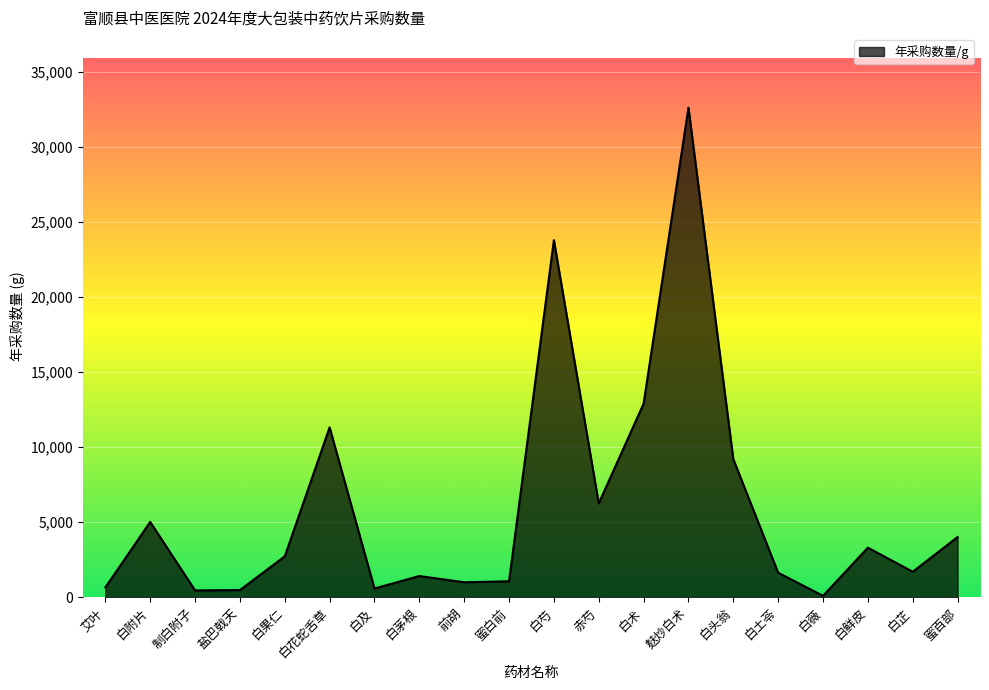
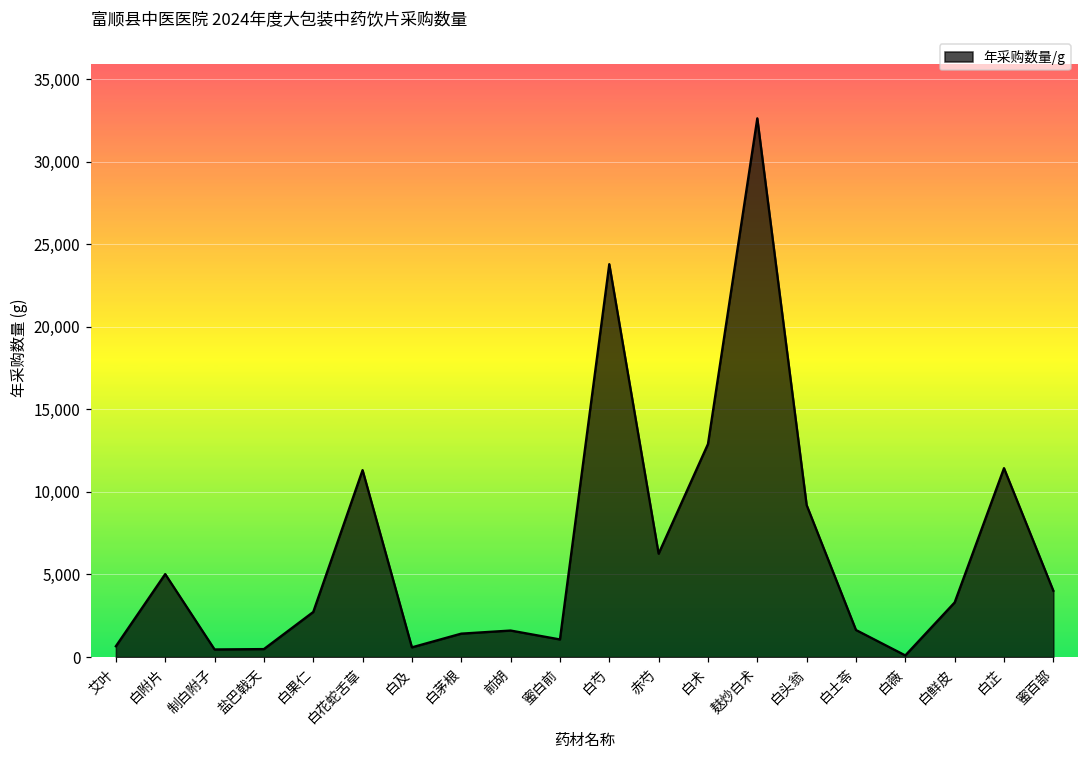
  {
    "艾叶": "700",
    "白附片": "5,000",
    "制白附子": "500",
    "盐巴戟天": "500",
    "白果仁": "2,700",
    "白花蛇舌草": "11,300",
    "白及": "600",
    "白茅根": "1,400",
-   "前胡": "1,000",
+   "前胡": "1,600",
    "蜜白前": "1,100",
    "白芍": "23,800",
    "赤芍": "6,300",
    "白术": "12,900",
    "麸炒白术": "32,600",
    "白头翁": "9,200",
    "白土苓": "1,600",
    "白薇": "100",
    "白鲜皮": "3,300",
-   "白芷": "1,700",
+   "白芷": "11,400",
    "蜜百部": "4,000"
  }
